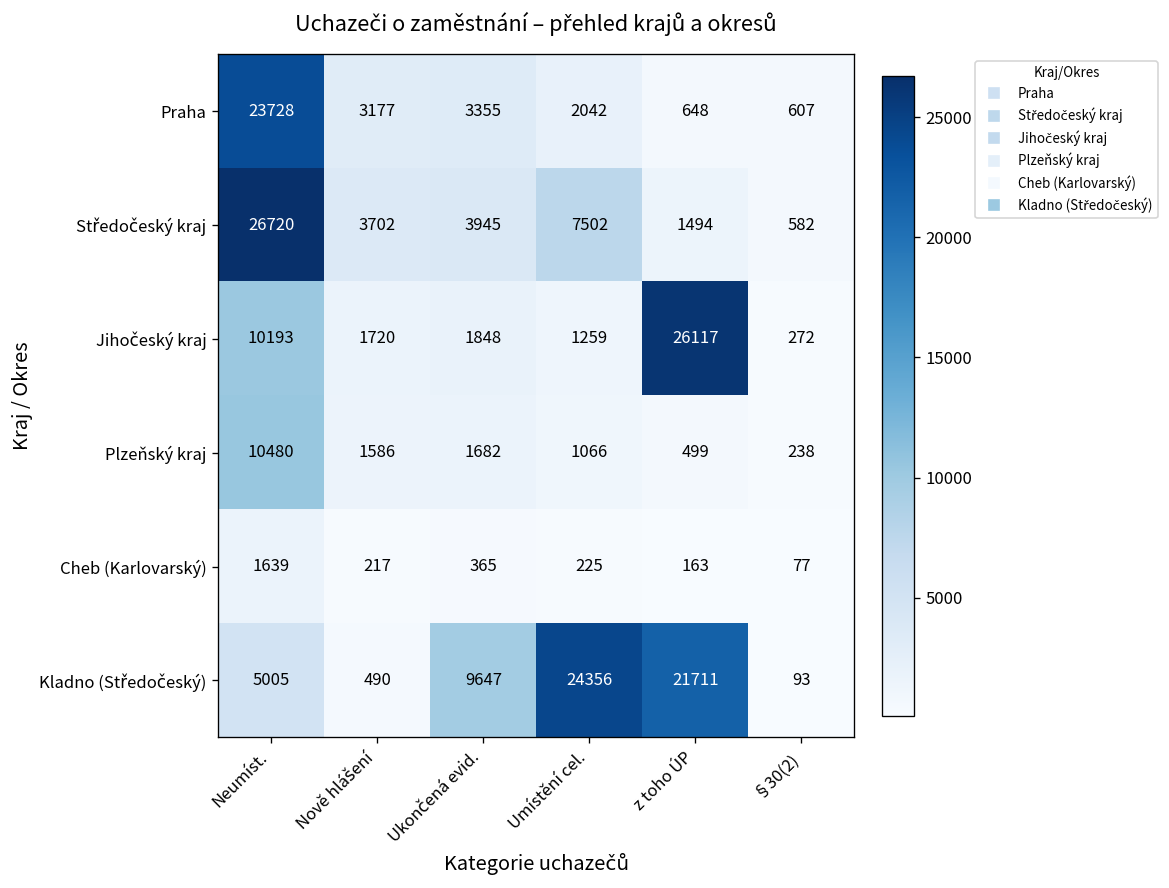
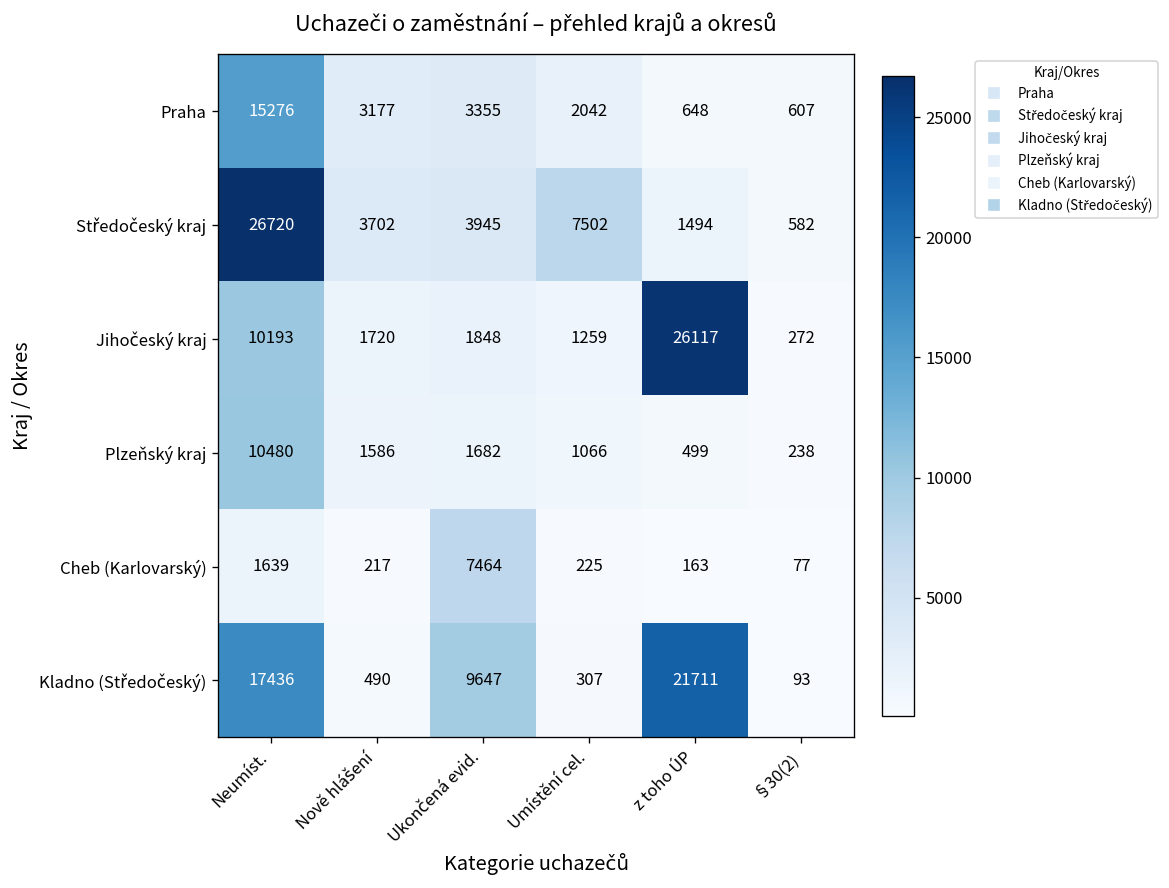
  {
    "Praha": {
-     "Neumíst.": 23728,
+     "Neumíst.": 15276,
      "Nově hlášení": 3177,
      "Ukončená evid.": 3355,
      "Umístění cel.": 2042,
      "z toho ÚP": 648,
      "§30(2)": 607
    },
    "Středočeský kraj": {
      "Neumíst.": 26720,
      "Nově hlášení": 3702,
      "Ukončená evid.": 3945,
      "Umístění cel.": 7502,
      "z toho ÚP": 1494,
      "§30(2)": 582
    },
    "Jihočeský kraj": {
      "Neumíst.": 10193,
      "Nově hlášení": 1720,
      "Ukončená evid.": 1848,
      "Umístění cel.": 1259,
      "z toho ÚP": 26117,
      "§30(2)": 272
    },
    "Plzeňský kraj": {
      "Neumíst.": 10480,
      "Nově hlášení": 1586,
      "Ukončená evid.": 1682,
      "Umístění cel.": 1066,
      "z toho ÚP": 499,
      "§30(2)": 238
    },
    "Cheb (Karlovarský)": {
      "Neumíst.": 1639,
      "Nově hlášení": 217,
-     "Ukončená evid.": 365,
+     "Ukončená evid.": 7464,
      "Umístění cel.": 225,
      "z toho ÚP": 163,
      "§30(2)": 77
    },
    "Kladno (Středočeský)": {
-     "Neumíst.": 5005,
+     "Neumíst.": 17436,
      "Nově hlášení": 490,
      "Ukončená evid.": 9647,
-     "Umístění cel.": 24356,
+     "Umístění cel.": 307,
      "z toho ÚP": 21711,
      "§30(2)": 93
    }
  }
